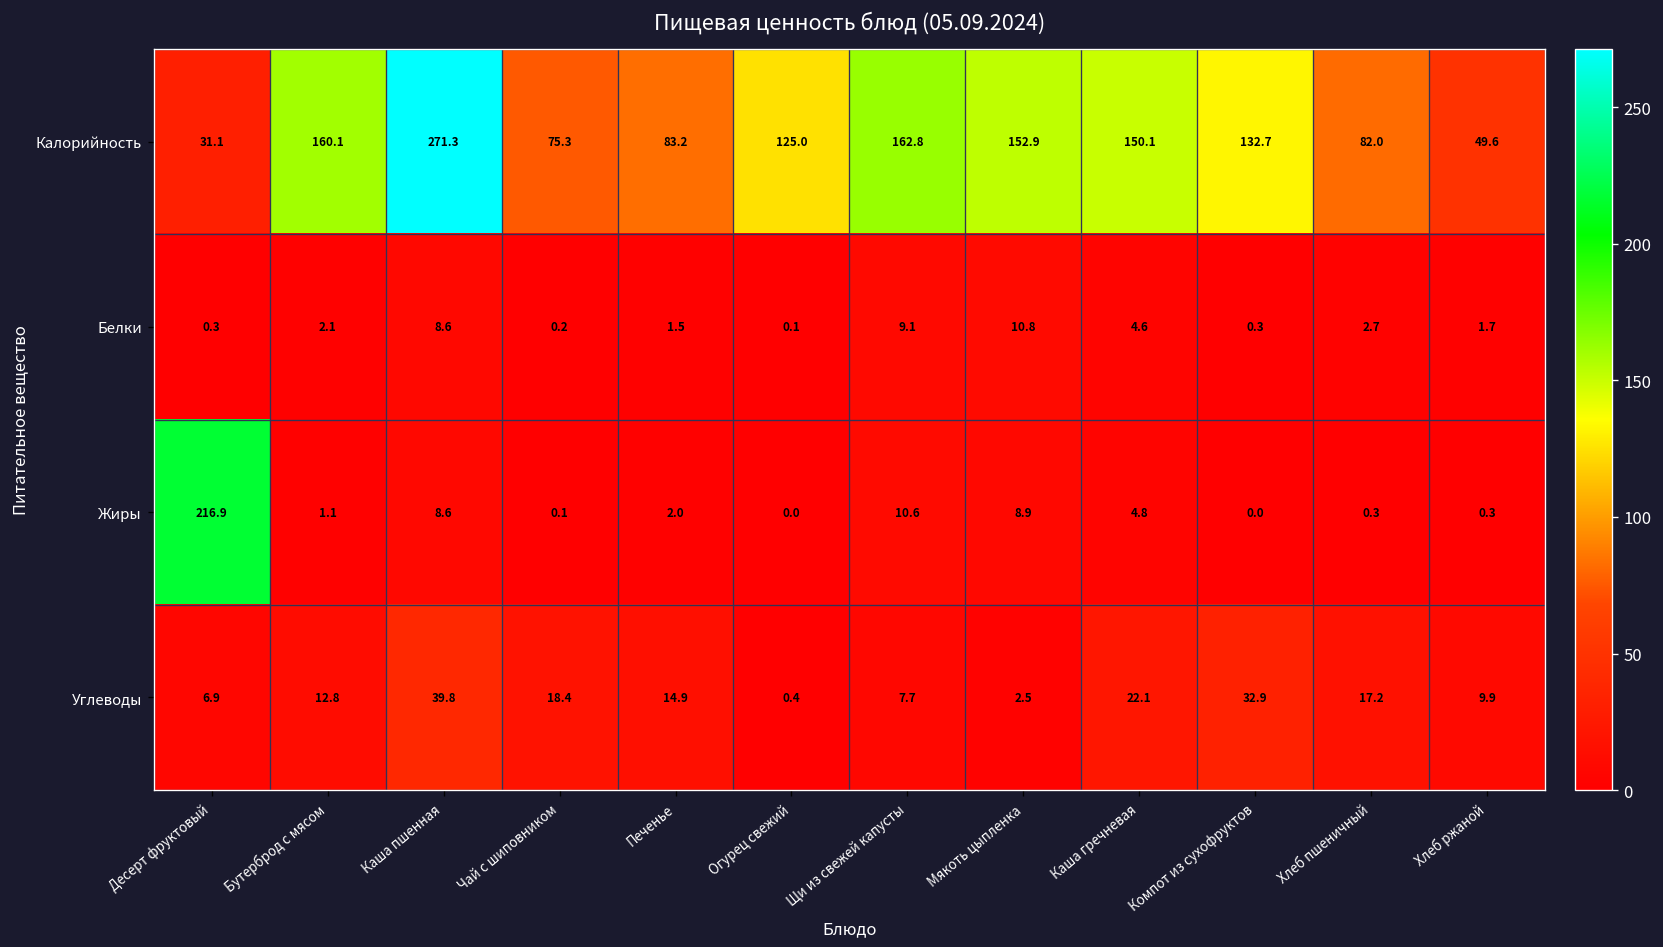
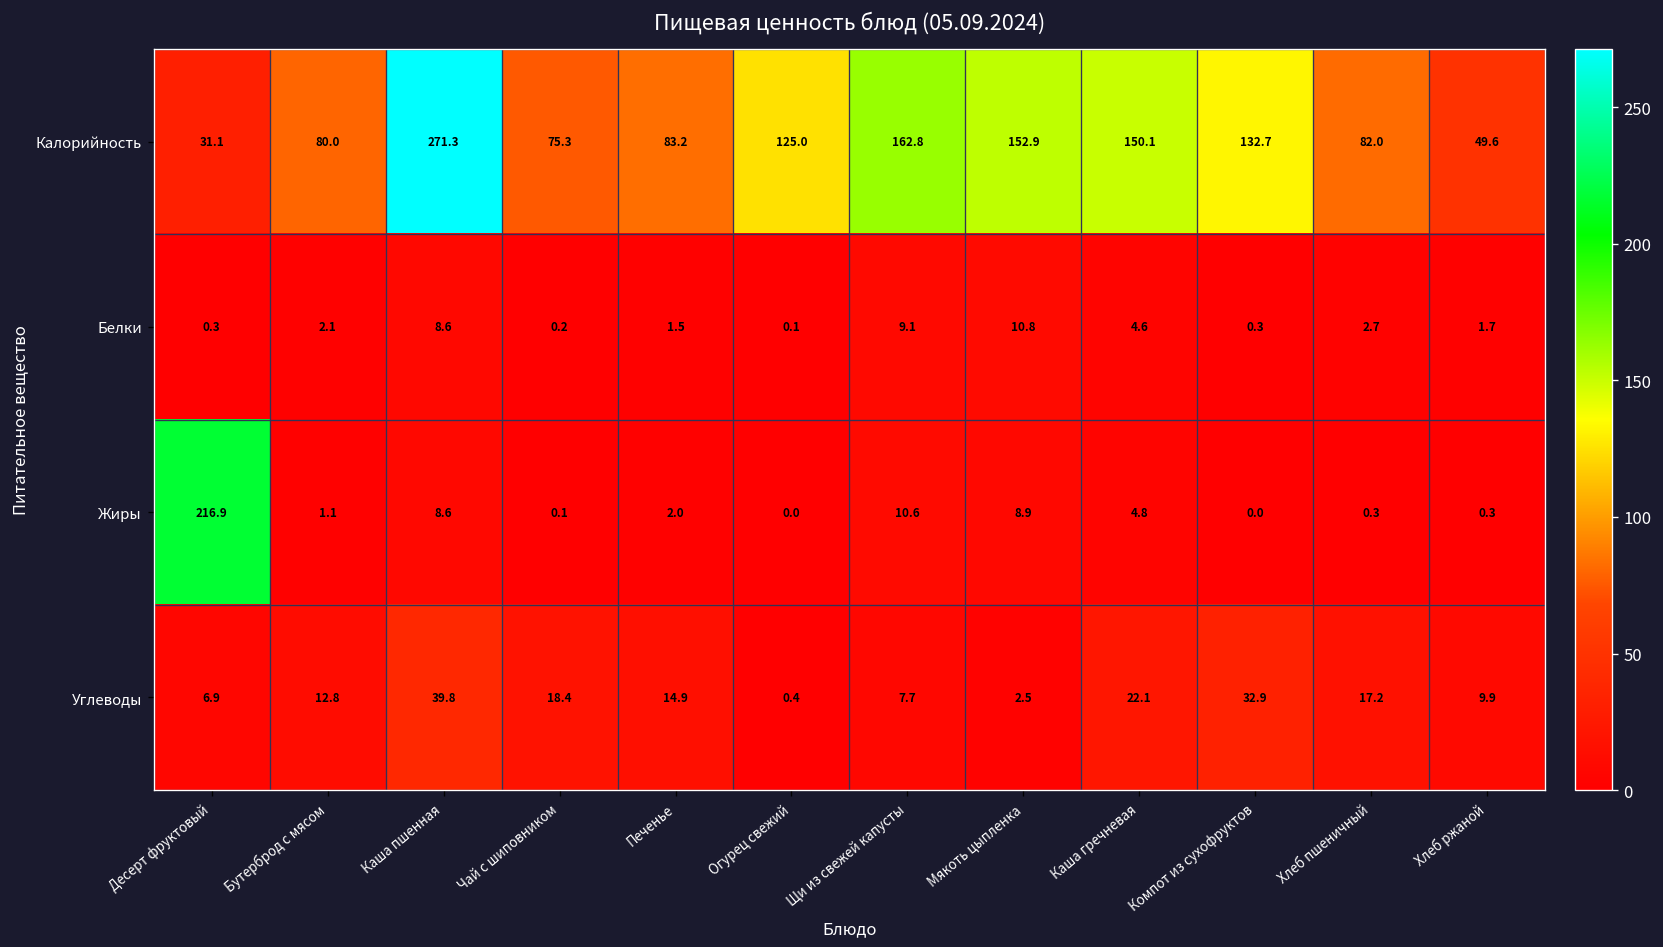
  {
    "Калорийность": {
      "Десерт фруктовый": 31.1,
-     "Бутерброд с мясом": 160.1,
+     "Бутерброд с мясом": 80.0,
      "Каша пшенная": 271.3,
      "Чай с шиповником": 75.3,
      "Печенье": 83.2,
      "Огурец свежий": 125.0,
      "Щи из свежей капусты": 162.8,
      "Мякоть цыпленка": 152.9,
      "Каша гречневая": 150.1,
      "Компот из сухофруктов": 132.7,
      "Хлеб пшеничный": 82.0,
      "Хлеб ржаной": 49.6
    },
    "Белки": {
      "Десерт фруктовый": 0.3,
      "Бутерброд с мясом": 2.1,
      "Каша пшенная": 8.6,
      "Чай с шиповником": 0.2,
      "Печенье": 1.5,
      "Огурец свежий": 0.1,
      "Щи из свежей капусты": 9.1,
      "Мякоть цыпленка": 10.8,
      "Каша гречневая": 4.6,
      "Компот из сухофруктов": 0.3,
      "Хлеб пшеничный": 2.7,
      "Хлеб ржаной": 1.7
    },
    "Жиры": {
      "Десерт фруктовый": 216.9,
      "Бутерброд с мясом": 1.1,
      "Каша пшенная": 8.6,
      "Чай с шиповником": 0.1,
      "Печенье": 2.0,
      "Огурец свежий": 0.0,
      "Щи из свежей капусты": 10.6,
      "Мякоть цыпленка": 8.9,
      "Каша гречневая": 4.8,
      "Компот из сухофруктов": 0.0,
      "Хлеб пшеничный": 0.3,
      "Хлеб ржаной": 0.3
    },
    "Углеводы": {
      "Десерт фруктовый": 6.9,
      "Бутерброд с мясом": 12.8,
      "Каша пшенная": 39.8,
      "Чай с шиповником": 18.4,
      "Печенье": 14.9,
      "Огурец свежий": 0.4,
      "Щи из свежей капусты": 7.7,
      "Мякоть цыпленка": 2.5,
      "Каша гречневая": 22.1,
      "Компот из сухофруктов": 32.9,
      "Хлеб пшеничный": 17.2,
      "Хлеб ржаной": 9.9
    }
  }
